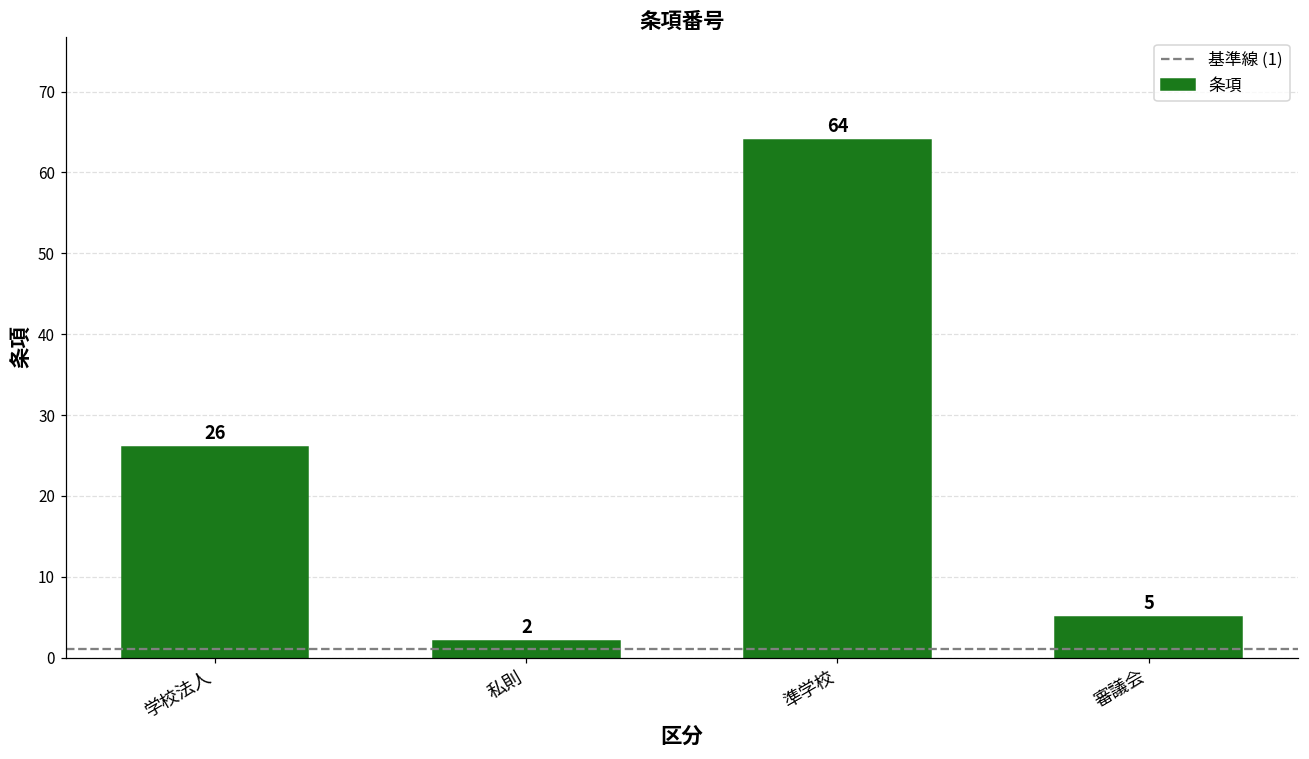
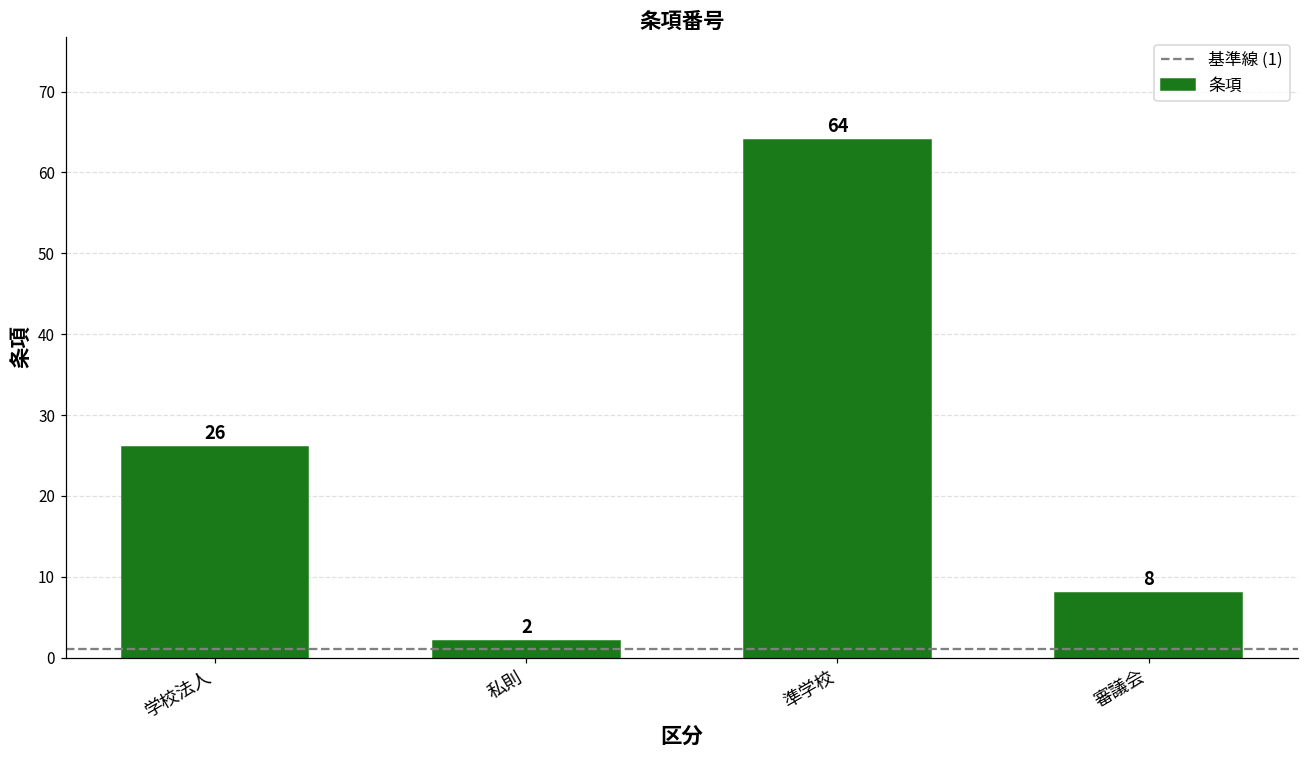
  {
    "学校法人": 26,
    "私則": 2,
    "準学校": 64,
-   "審議会": 5
+   "審議会": 8
  }
